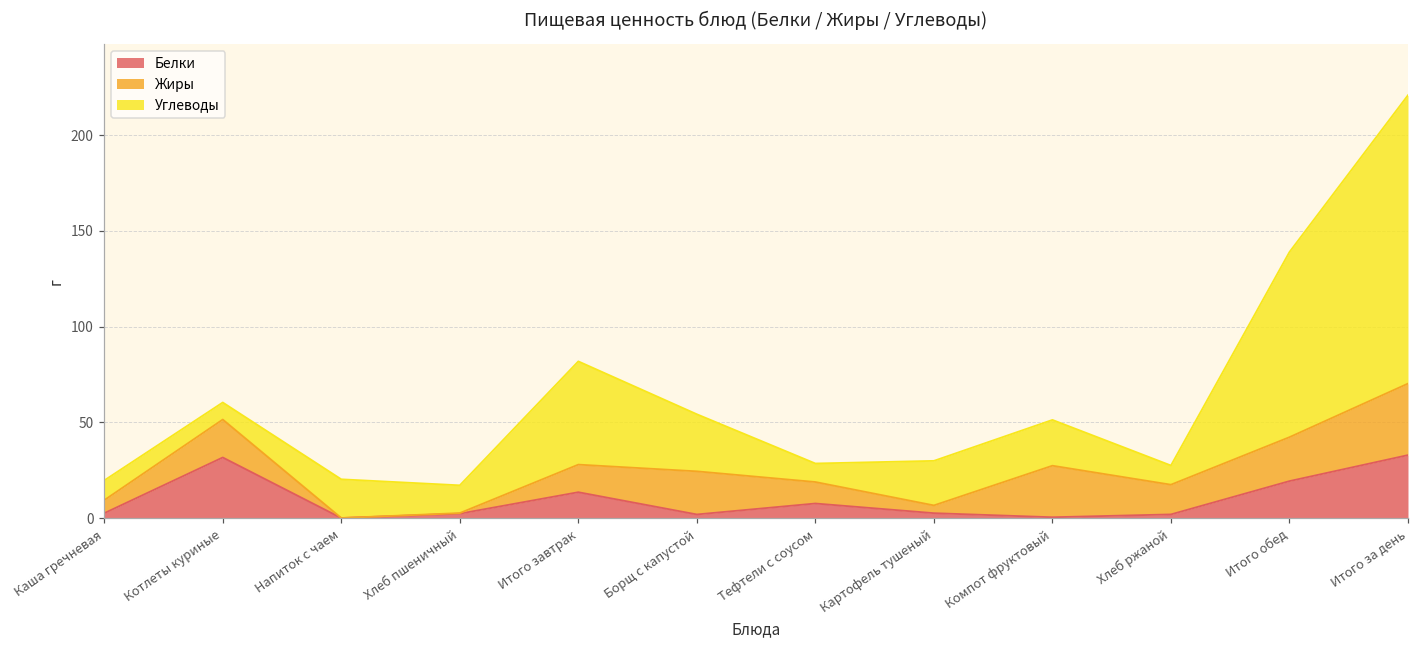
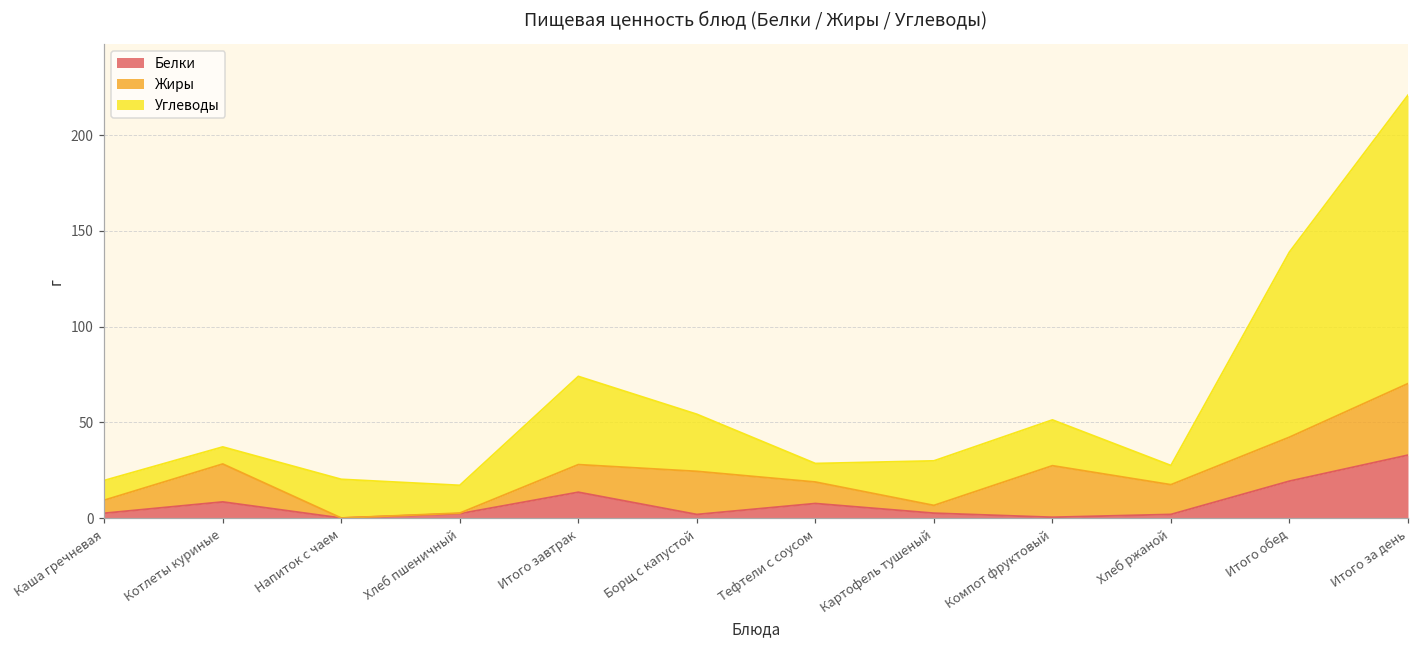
  {
    "Белки": {
      "Каша гречневая": 3,
-     "Котлеты куриные": 32,
+     "Котлеты куриные": 9,
      "Итого завтрак": 14,
      "Борщ с капустой": 2,
      "Тефтели с соусом": 8,
      "Картофель тушеный": 3,
      "Компот фруктовый": 1,
      "Хлеб ржаной": 2,
      "Итого обед": 19,
      "Итого за день": 33
    },
    "Жиры": {
      "Каша гречневая": 7,
      "Котлеты куриные": 20,
      "Итого завтрак": 14,
      "Борщ с капустой": 23,
      "Тефтели с соусом": 11,
      "Картофель тушеный": 4,
      "Компот фруктовый": 27,
      "Хлеб ржаной": 16,
      "Итого обед": 23,
      "Итого за день": 37
    },
    "Углеводы": {
      "Каша гречневая": 10,
      "Котлеты куриные": 9,
      "Напиток с чаем": 20,
      "Хлеб пшеничный": 14,
-     "Итого завтрак": 54,
+     "Итого завтрак": 46,
      "Борщ с капустой": 30,
      "Тефтели с соусом": 10,
      "Картофель тушеный": 23,
      "Компот фруктовый": 24,
      "Хлеб ржаной": 10,
      "Итого обед": 97,
      "Итого за день": 151
    }
  }
